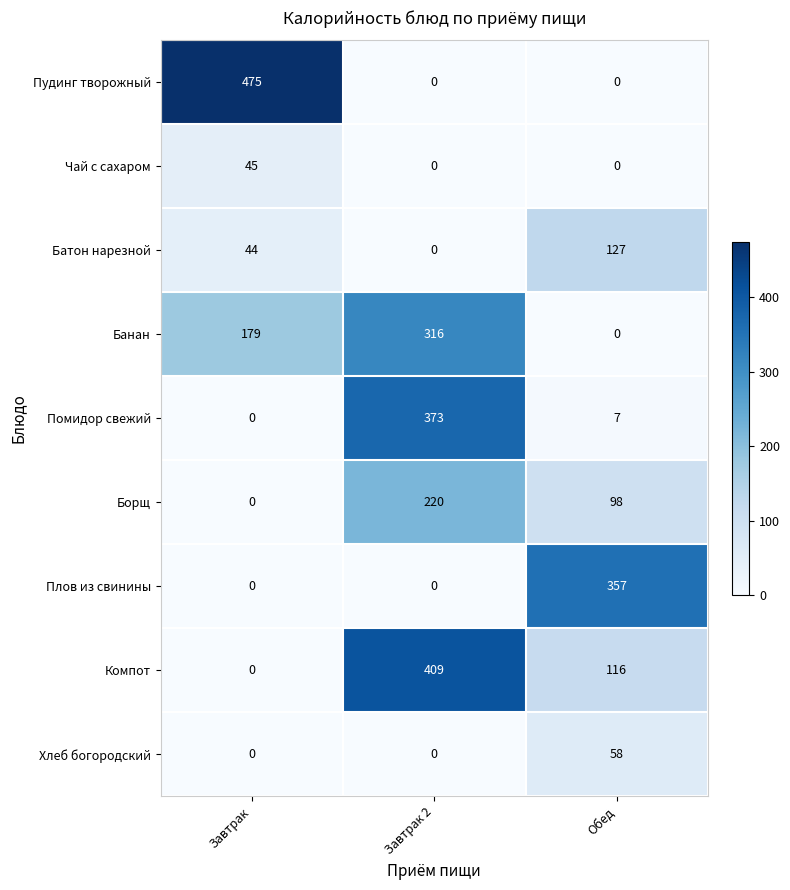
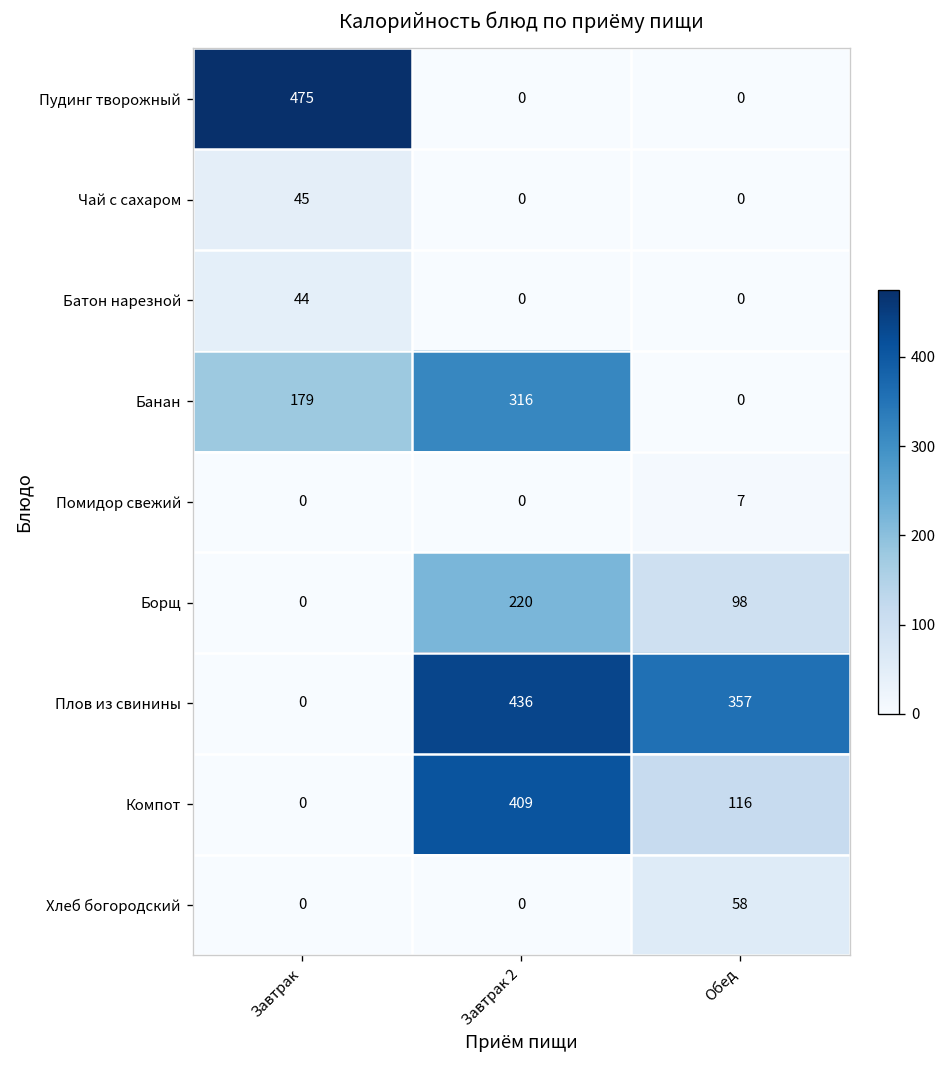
  {
    "Пудинг творожный": {
      "Завтрак": 475,
      "Завтрак 2": 0,
      "Обед": 0
    },
    "Чай с сахаром": {
      "Завтрак": 45,
      "Завтрак 2": 0,
      "Обед": 0
    },
    "Батон нарезной": {
      "Завтрак": 44,
      "Завтрак 2": 0,
-     "Обед": 127
+     "Обед": 0
    },
    "Банан": {
      "Завтрак": 179,
      "Завтрак 2": 316,
      "Обед": 0
    },
    "Помидор свежий": {
      "Завтрак": 0,
-     "Завтрак 2": 373,
+     "Завтрак 2": 0,
      "Обед": 7
    },
    "Борщ": {
      "Завтрак": 0,
      "Завтрак 2": 220,
      "Обед": 98
    },
    "Плов из свинины": {
      "Завтрак": 0,
-     "Завтрак 2": 0,
+     "Завтрак 2": 436,
      "Обед": 357
    },
    "Компот": {
      "Завтрак": 0,
      "Завтрак 2": 409,
      "Обед": 116
    },
    "Хлеб богородский": {
      "Завтрак": 0,
      "Завтрак 2": 0,
      "Обед": 58
    }
  }
